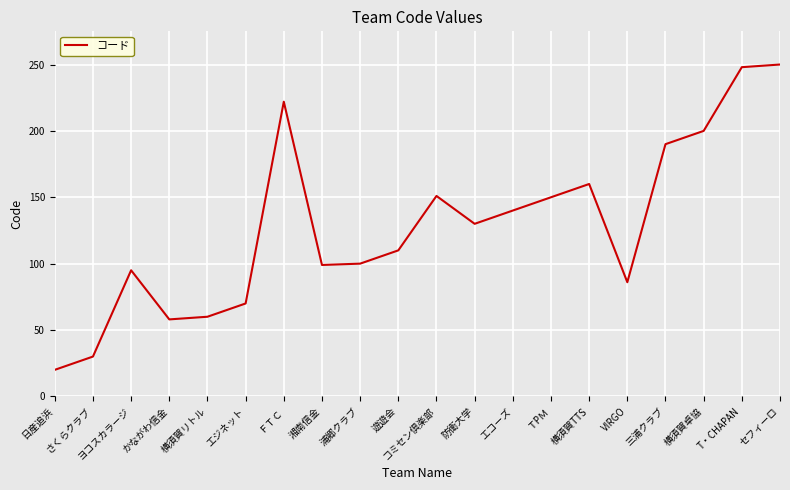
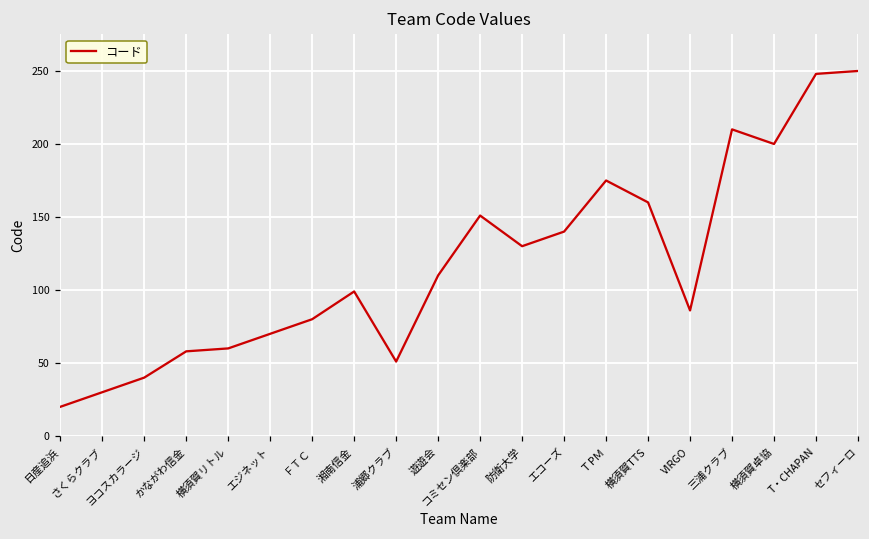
  {
    "日産追浜": 20,
    "さくらクラブ": 30,
-   "ヨコスカラージ": 95,
+   "ヨコスカラージ": 40,
    "かながわ信金": 58,
    "横須賀リトル": 60,
    "エジネット": 70,
-   "ＦＴＣ": 222,
+   "ＦＴＣ": 80,
    "湘南信金": 99,
-   "浦郷クラブ": 100,
+   "浦郷クラブ": 51,
    "遊遊会": 110,
    "コミセン倶楽部": 151,
    "防衛大学": 130,
    "エコーズ": 140,
-   "ＴPＭ": 150,
+   "ＴPＭ": 175,
    "横須賀TTS": 160,
    "VIRGO": 86,
-   "三浦クラブ": 190,
+   "三浦クラブ": 210,
    "横須賀卓協": 200,
    "T・CHAPAN": 248,
    "セフィーロ": 250
  }
